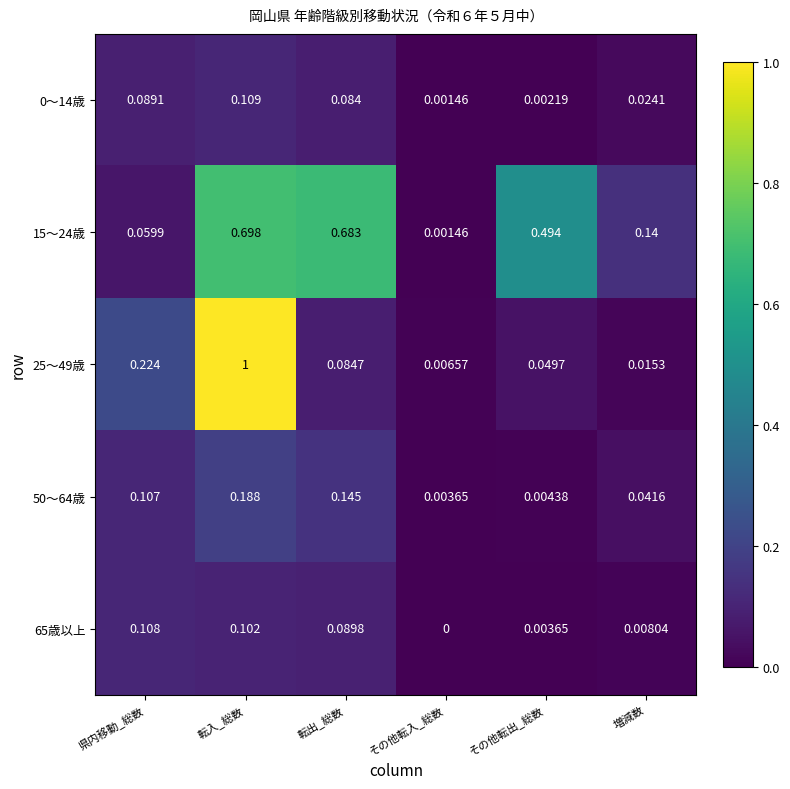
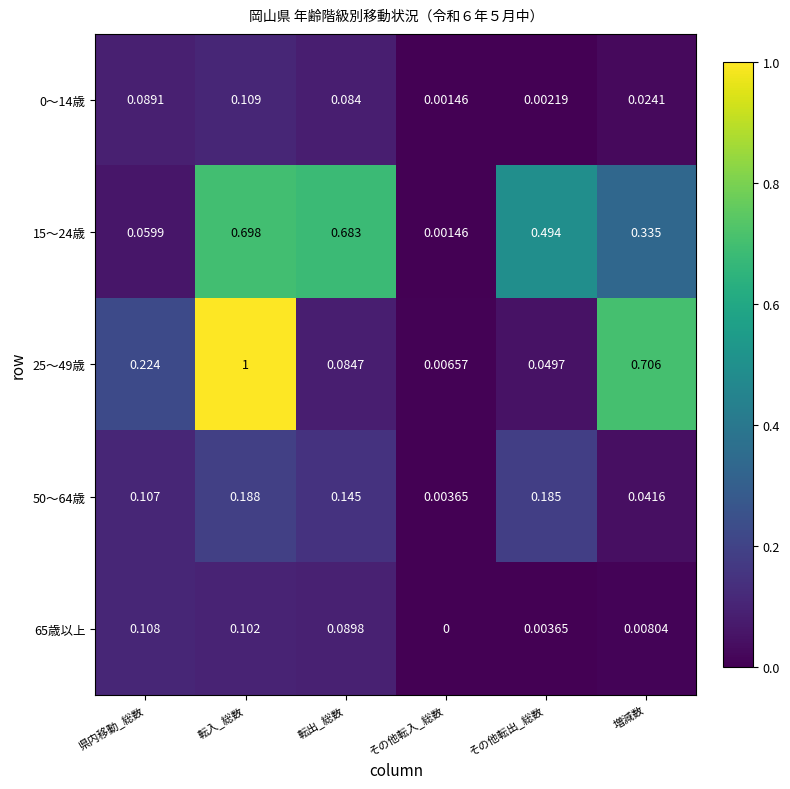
  {
    "0～14歳": {
      "県内移動_総数": 0.0891,
      "転入_総数": 0.109,
      "転出_総数": 0.084,
      "その他転入_総数": 0.00146,
      "その他転出_総数": 0.00219,
      "増減数": 0.0241
    },
    "15～24歳": {
      "県内移動_総数": 0.0599,
      "転入_総数": 0.698,
      "転出_総数": 0.683,
      "その他転入_総数": 0.00146,
      "その他転出_総数": 0.494,
-     "増減数": 0.14
+     "増減数": 0.335
    },
    "25～49歳": {
      "県内移動_総数": 0.224,
      "転入_総数": 1,
      "転出_総数": 0.0847,
      "その他転入_総数": 0.00657,
      "その他転出_総数": 0.0497,
-     "増減数": 0.0153
+     "増減数": 0.706
    },
    "50～64歳": {
      "県内移動_総数": 0.107,
      "転入_総数": 0.188,
      "転出_総数": 0.145,
      "その他転入_総数": 0.00365,
-     "その他転出_総数": 0.00438,
+     "その他転出_総数": 0.185,
      "増減数": 0.0416
    },
    "65歳以上": {
      "県内移動_総数": 0.108,
      "転入_総数": 0.102,
      "転出_総数": 0.0898,
      "その他転入_総数": 0,
      "その他転出_総数": 0.00365,
      "増減数": 0.00804
    }
  }
